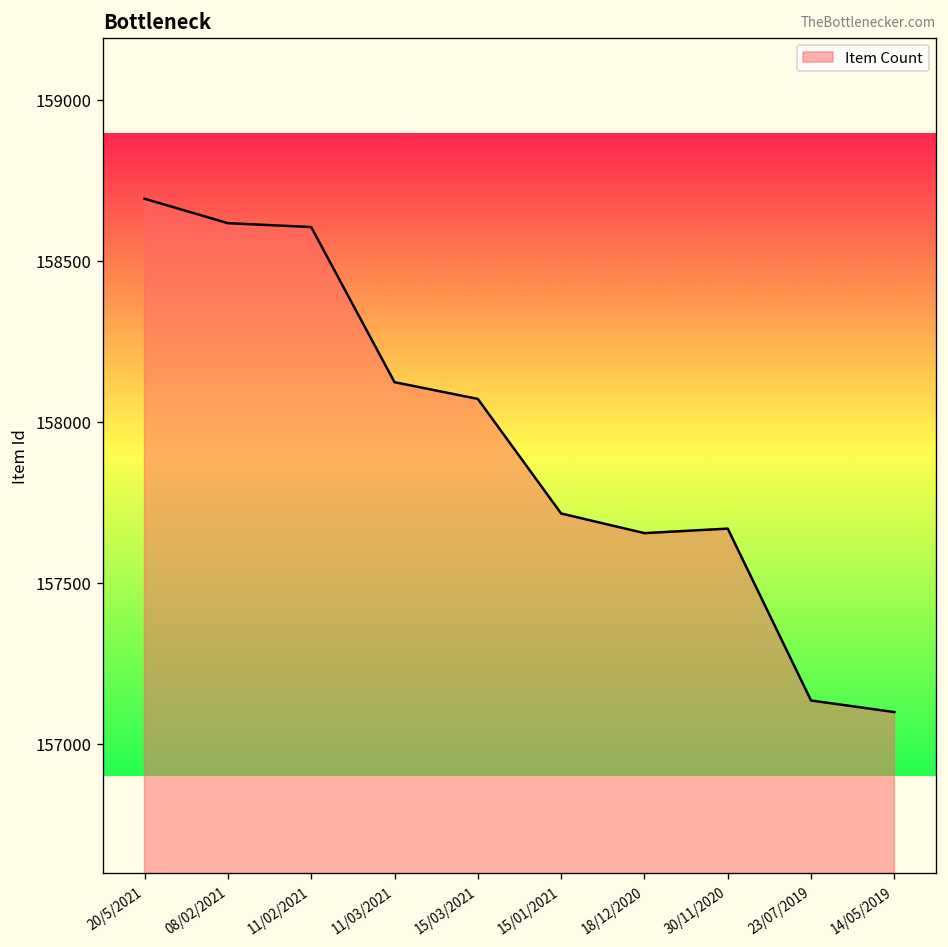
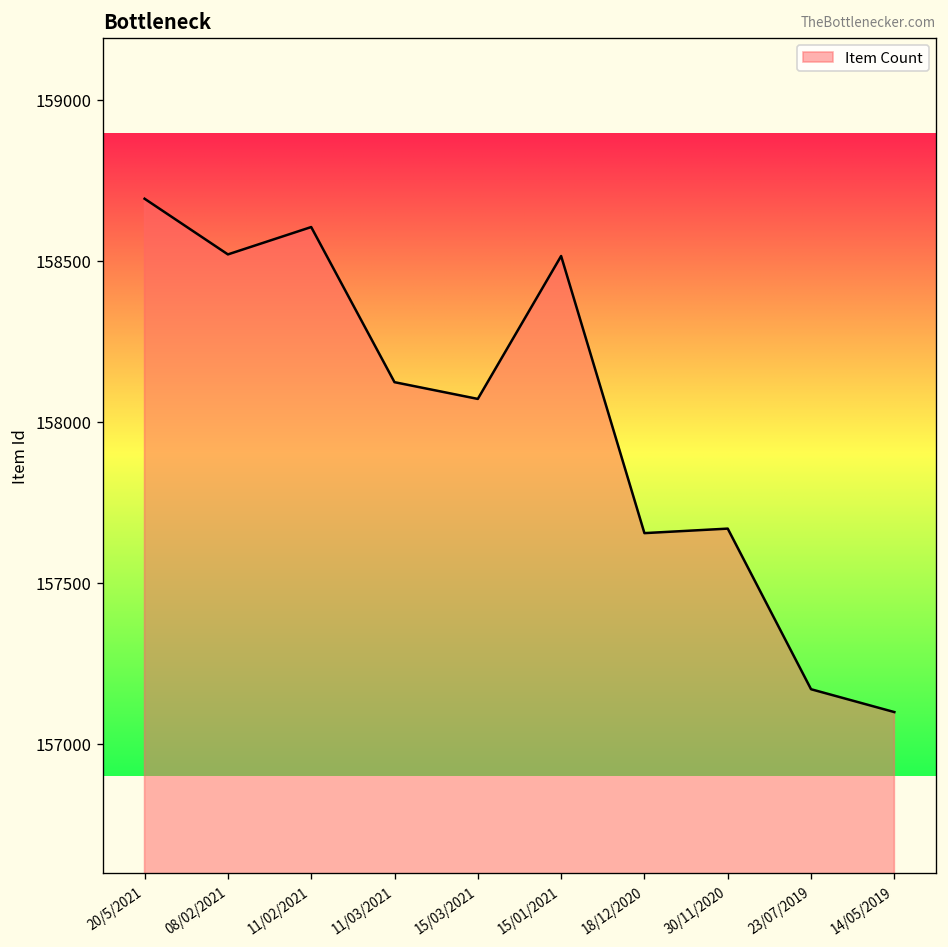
  {
    "20/5/2021": 158690,
-   "08/02/2021": 158620,
+   "08/02/2021": 158520,
    "11/02/2021": 158610,
    "11/03/2021": 158120,
    "15/03/2021": 158070,
-   "15/01/2021": 157720,
+   "15/01/2021": 158520,
    "18/12/2020": 157650,
    "30/11/2020": 157670,
-   "23/07/2019": 157130,
+   "23/07/2019": 157170,
    "14/05/2019": 157100
  }
